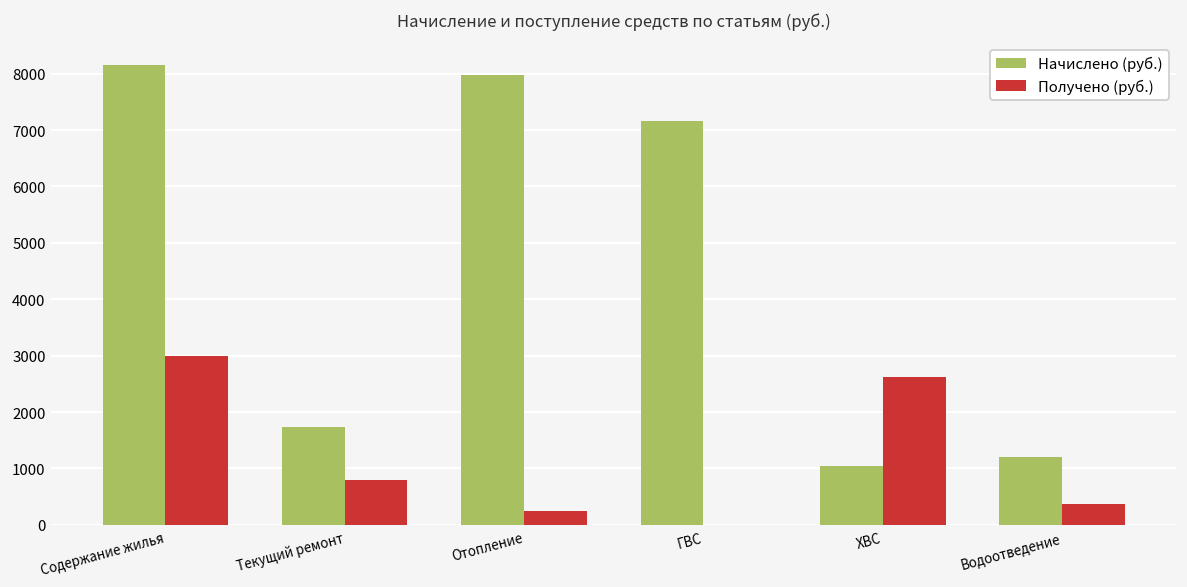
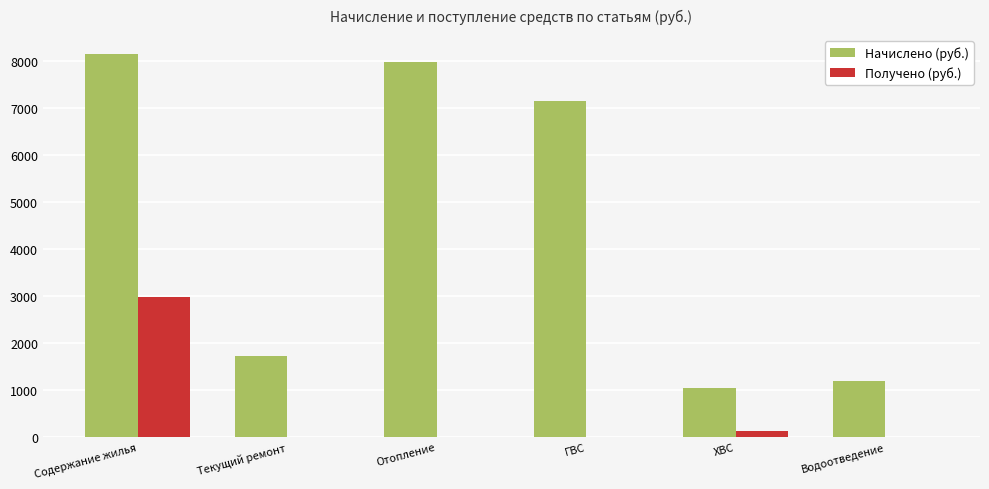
  {
    "Начислено (руб.)": {
      "Содержание жилья": 8100,
      "Текущий ремонт": 1700,
      "Отопление": 8000,
      "ГВС": 7200,
      "ХВС": 1000,
      "Водоотведение": 1200
    },
    "Получено (руб.)": {
      "Содержание жилья": 3000,
-     "Текущий ремонт": 800,
-     "Отопление": 300,
+     "Текущий ремонт": 0,
+     "Отопление": 0,
      "ГВС": 0,
-     "ХВС": 2600,
-     "Водоотведение": 400
+     "ХВС": 100,
+     "Водоотведение": 0
    }
  }
